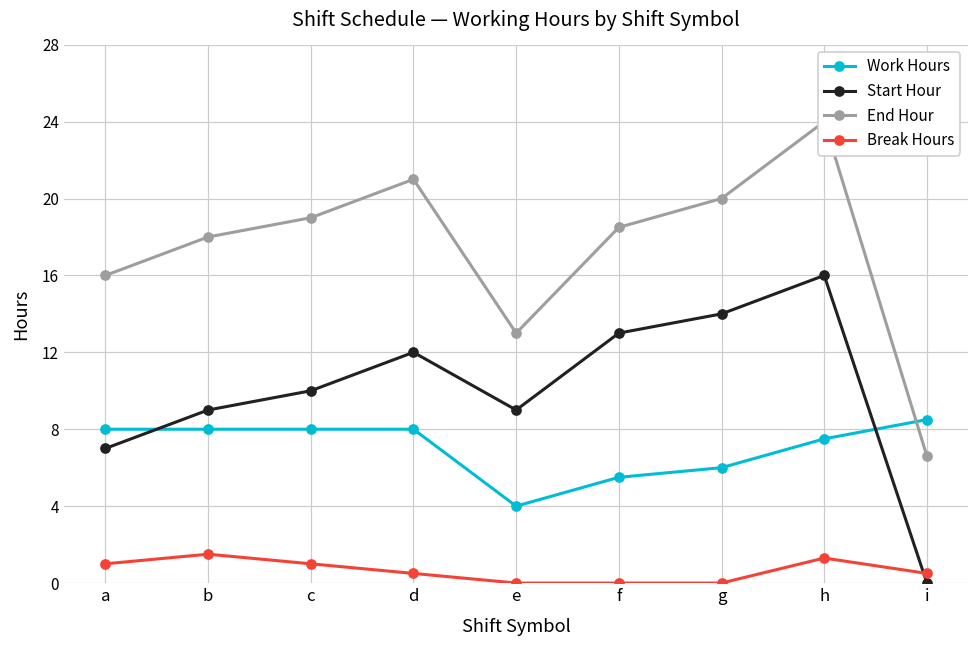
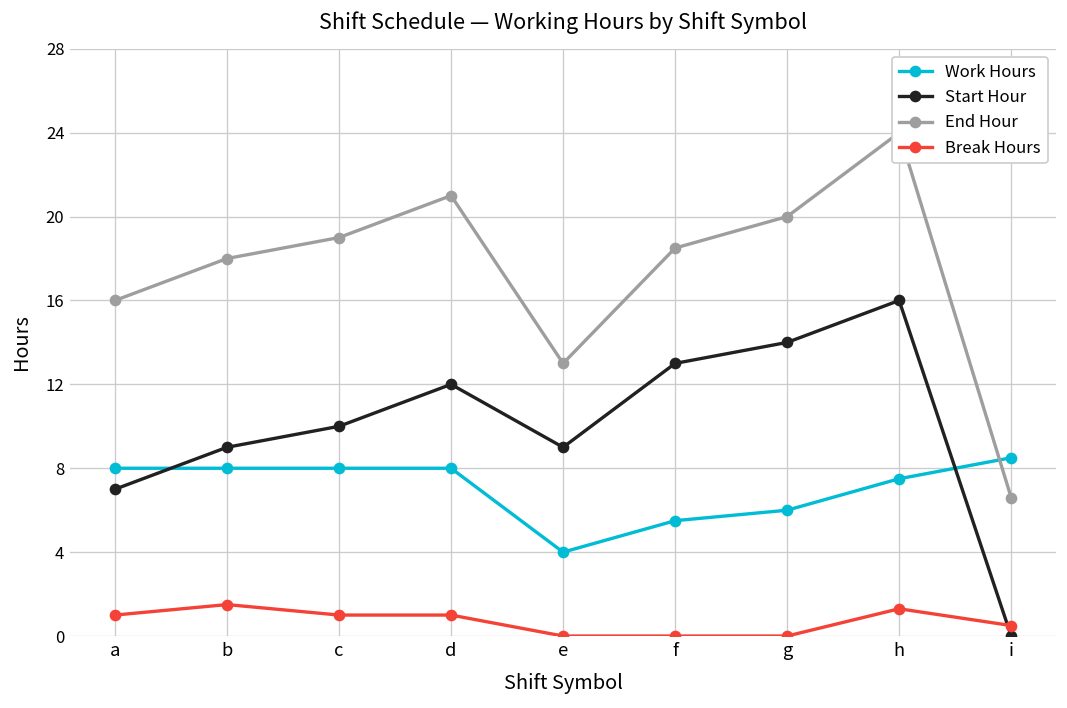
  {
    "Work Hours": {
      "a": 8.0,
      "b": 8.0,
      "c": 8.0,
      "d": 8.0,
      "e": 4.0,
      "f": 5.5,
      "g": 6.0,
      "h": 7.5,
      "i": 8.5
    },
    "Start Hour": {
      "a": 7.0,
      "b": 9.0,
      "c": 10.0,
      "d": 12.0,
      "e": 9.0,
      "f": 13.0,
      "g": 14.0,
      "h": 16.0,
      "i": 0.0
    },
    "End Hour": {
      "a": 16.0,
      "b": 18.0,
      "c": 19.0,
      "d": 21.0,
      "e": 13.0,
      "f": 18.5,
      "g": 20.0,
      "i": 6.6
    },
    "Break Hours": {
      "a": 1.0,
      "b": 1.5,
      "c": 1.0,
-     "d": 0.5,
+     "d": 1.0,
      "e": 0.0,
      "f": 0.0,
      "g": 0.0,
      "h": 1.3,
      "i": 0.5
    }
  }
